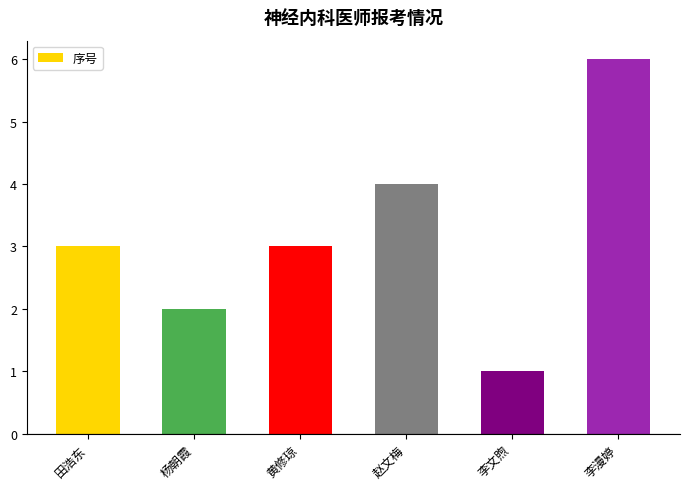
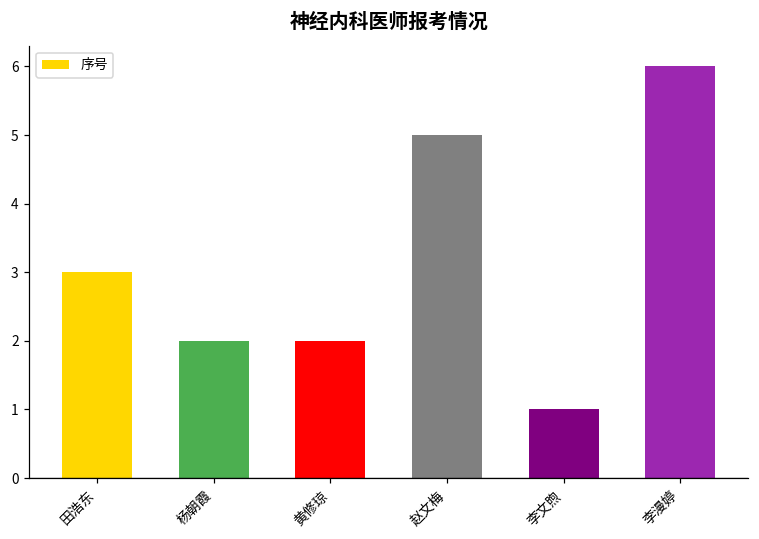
  {
    "田浩东": 3,
    "杨朝霞": 2,
-   "黄修琼": 3,
-   "赵文梅": 4,
+   "黄修琼": 2,
+   "赵文梅": 5,
    "李文煦": 1,
    "李漫婷": 6
  }
